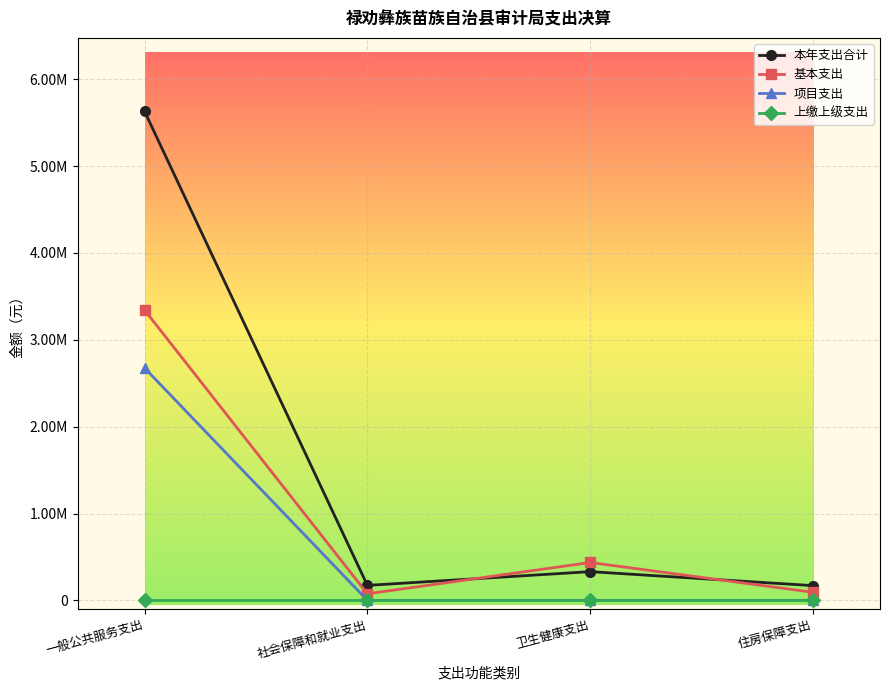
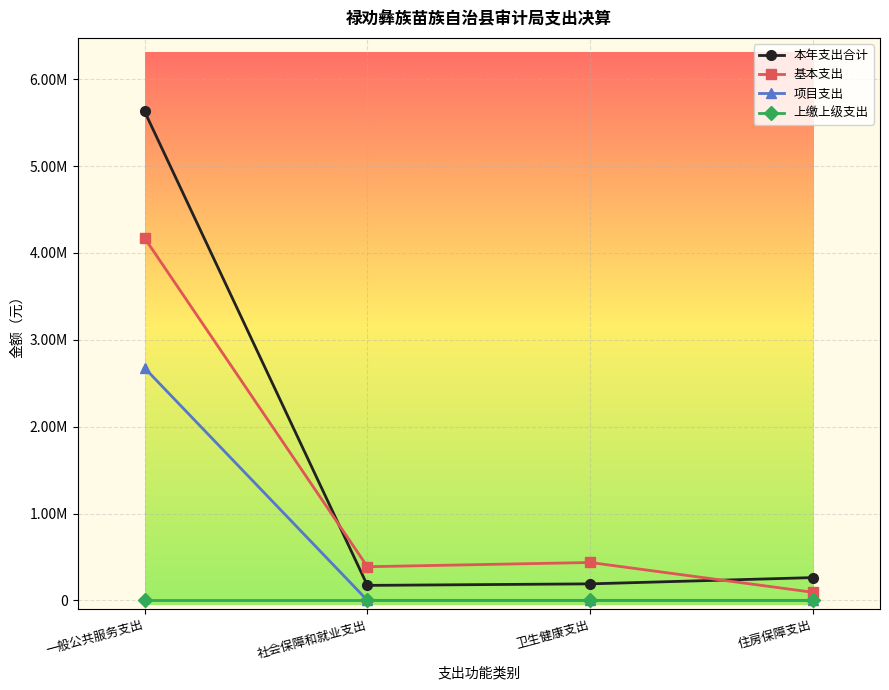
  {
    "本年支出合计": {
      "一般公共服务支出": 5600000,
      "社会保障和就业支出": 200000,
-     "卫生健康支出": 300000,
-     "住房保障支出": 200000
+     "卫生健康支出": 200000,
+     "住房保障支出": 300000
    },
    "基本支出": {
-     "一般公共服务支出": 3300000,
-     "社会保障和就业支出": 100000,
+     "一般公共服务支出": 4200000,
+     "社会保障和就业支出": 400000,
      "卫生健康支出": 400000,
      "住房保障支出": 100000
    },
    "项目支出": {
      "一般公共服务支出": 2700000
    },
    "上缴上级支出": {
      "一般公共服务支出": 0
    }
  }
